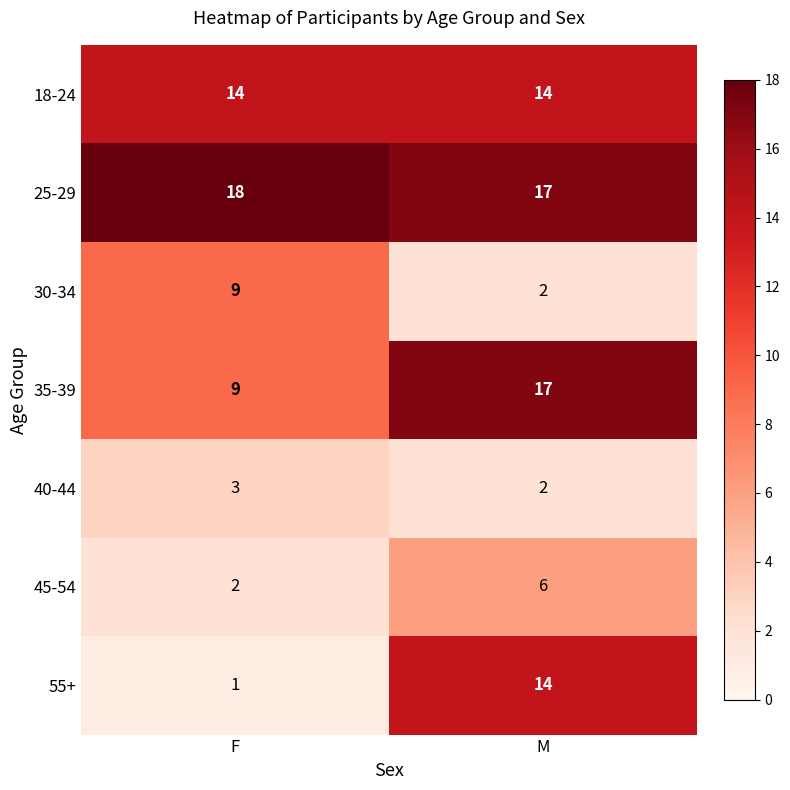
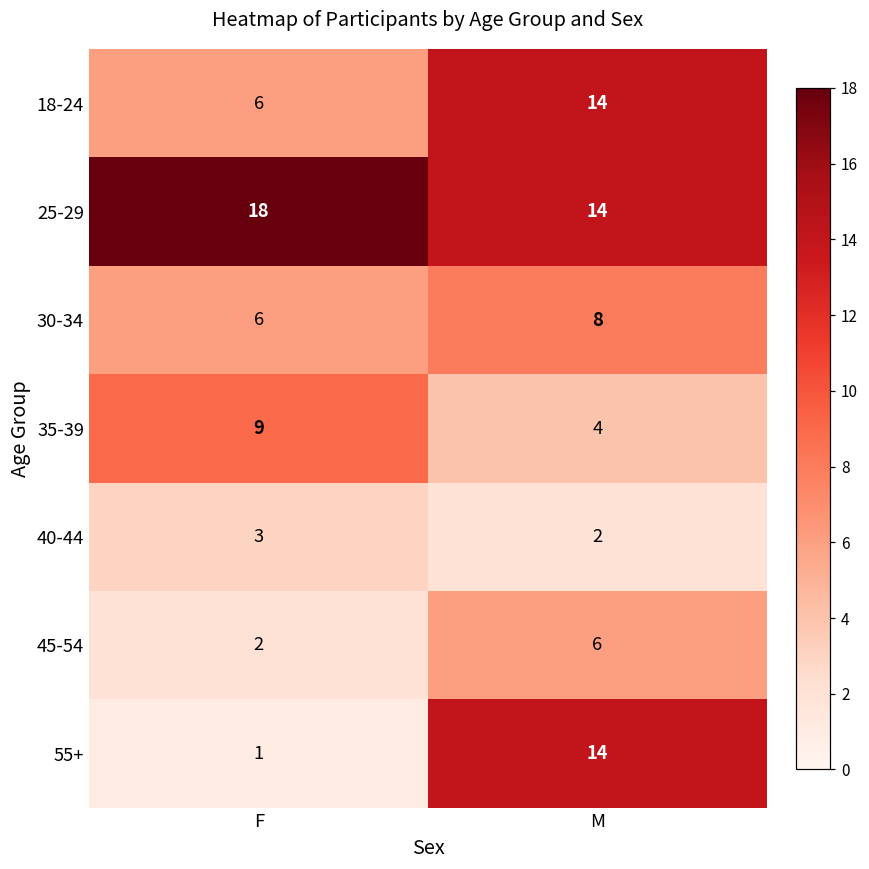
  {
    "18-24": {
-     "F": 14,
+     "F": 6,
      "M": 14
    },
    "25-29": {
      "F": 18,
-     "M": 17
+     "M": 14
    },
    "30-34": {
-     "F": 9,
-     "M": 2
+     "F": 6,
+     "M": 8
    },
    "35-39": {
      "F": 9,
-     "M": 17
+     "M": 4
    },
    "40-44": {
      "F": 3,
      "M": 2
    },
    "45-54": {
      "F": 2,
      "M": 6
    },
    "55+": {
      "F": 1,
      "M": 14
    }
  }
